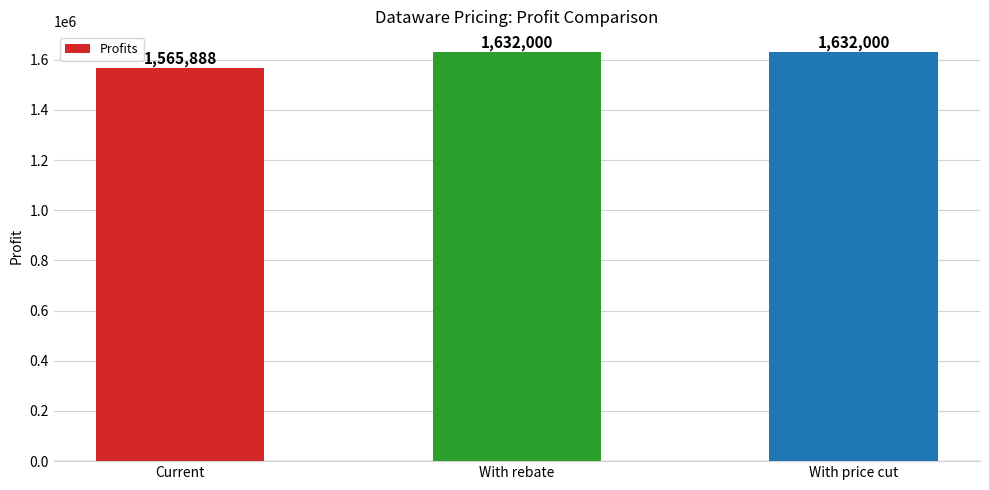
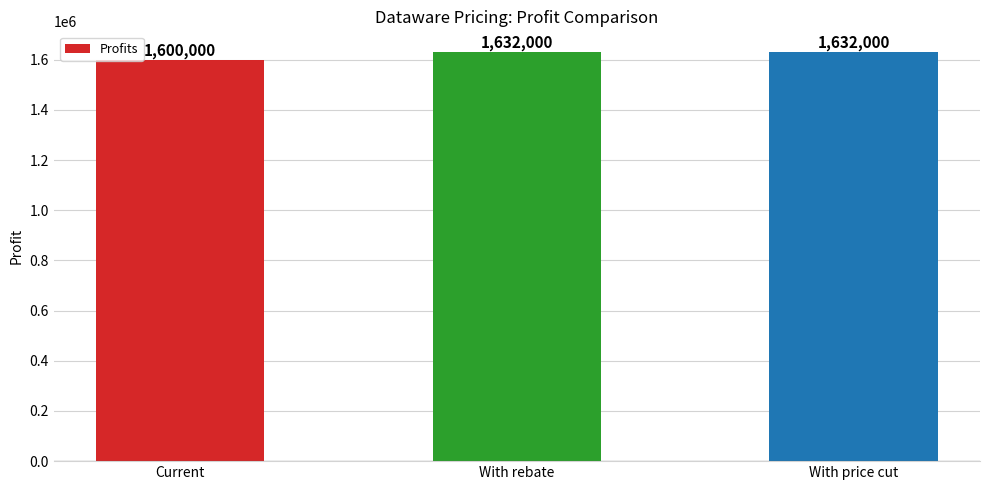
  {
-   "Current": "1,565,888",
+   "Current": "1,600,000",
    "With rebate": "1,632,000",
    "With price cut": "1,632,000"
  }
